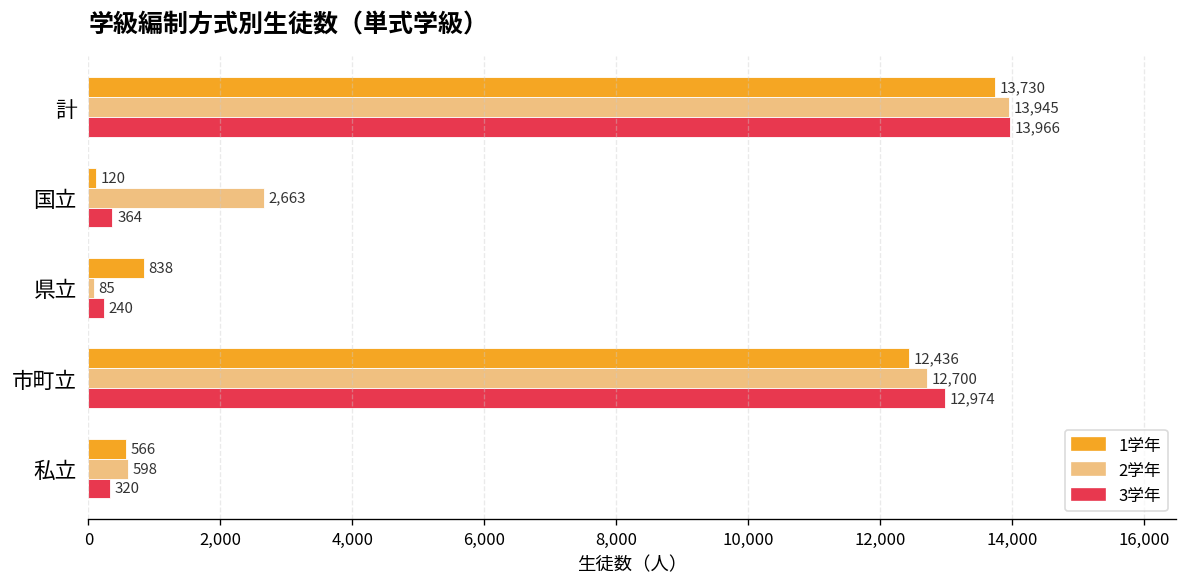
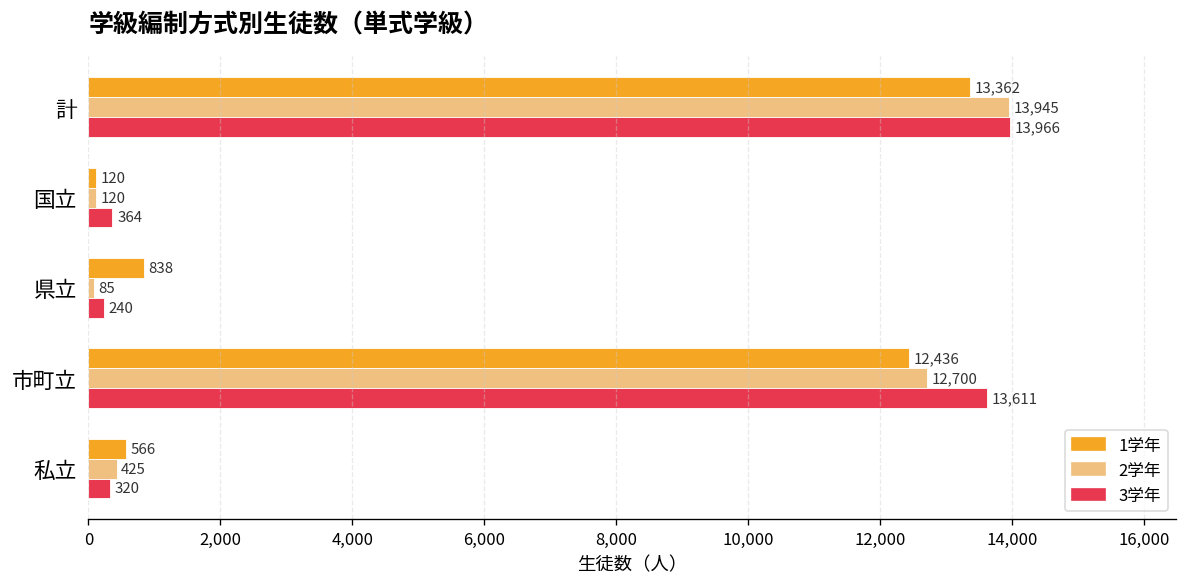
  {
    "1学年": {
-     "計": "13,730",
+     "計": "13,362",
      "国立": "120",
      "県立": "838",
      "市町立": "12,436",
      "私立": "566"
    },
    "2学年": {
      "計": "13,945",
-     "国立": "2,663",
+     "国立": "120",
      "県立": "85",
      "市町立": "12,700",
-     "私立": "598"
+     "私立": "425"
    },
    "3学年": {
      "計": "13,966",
      "国立": "364",
      "県立": "240",
-     "市町立": "12,974",
+     "市町立": "13,611",
      "私立": "320"
    }
  }
